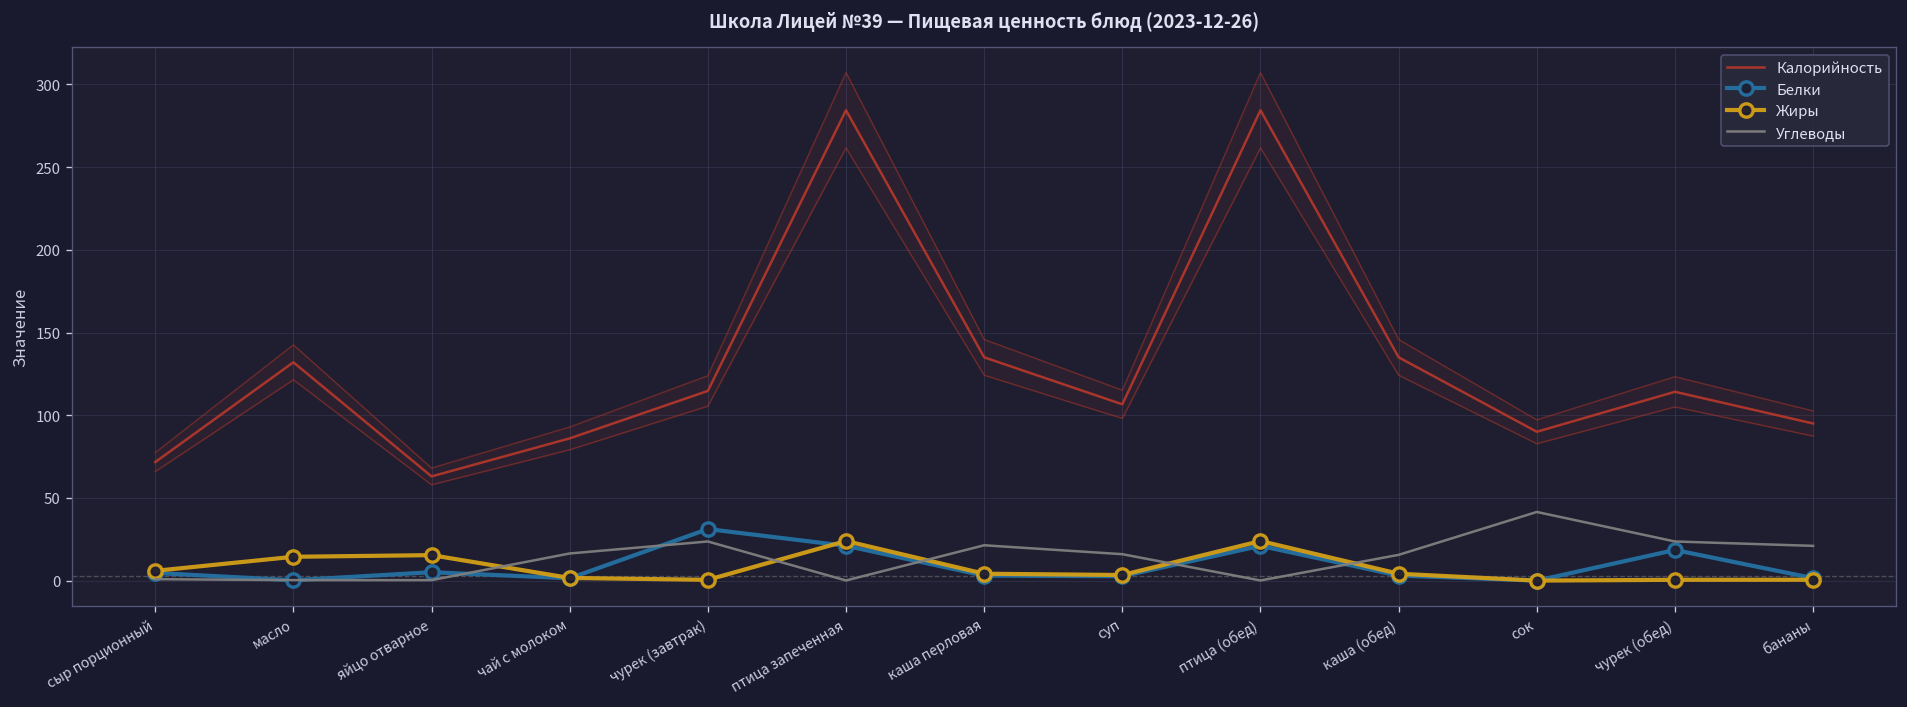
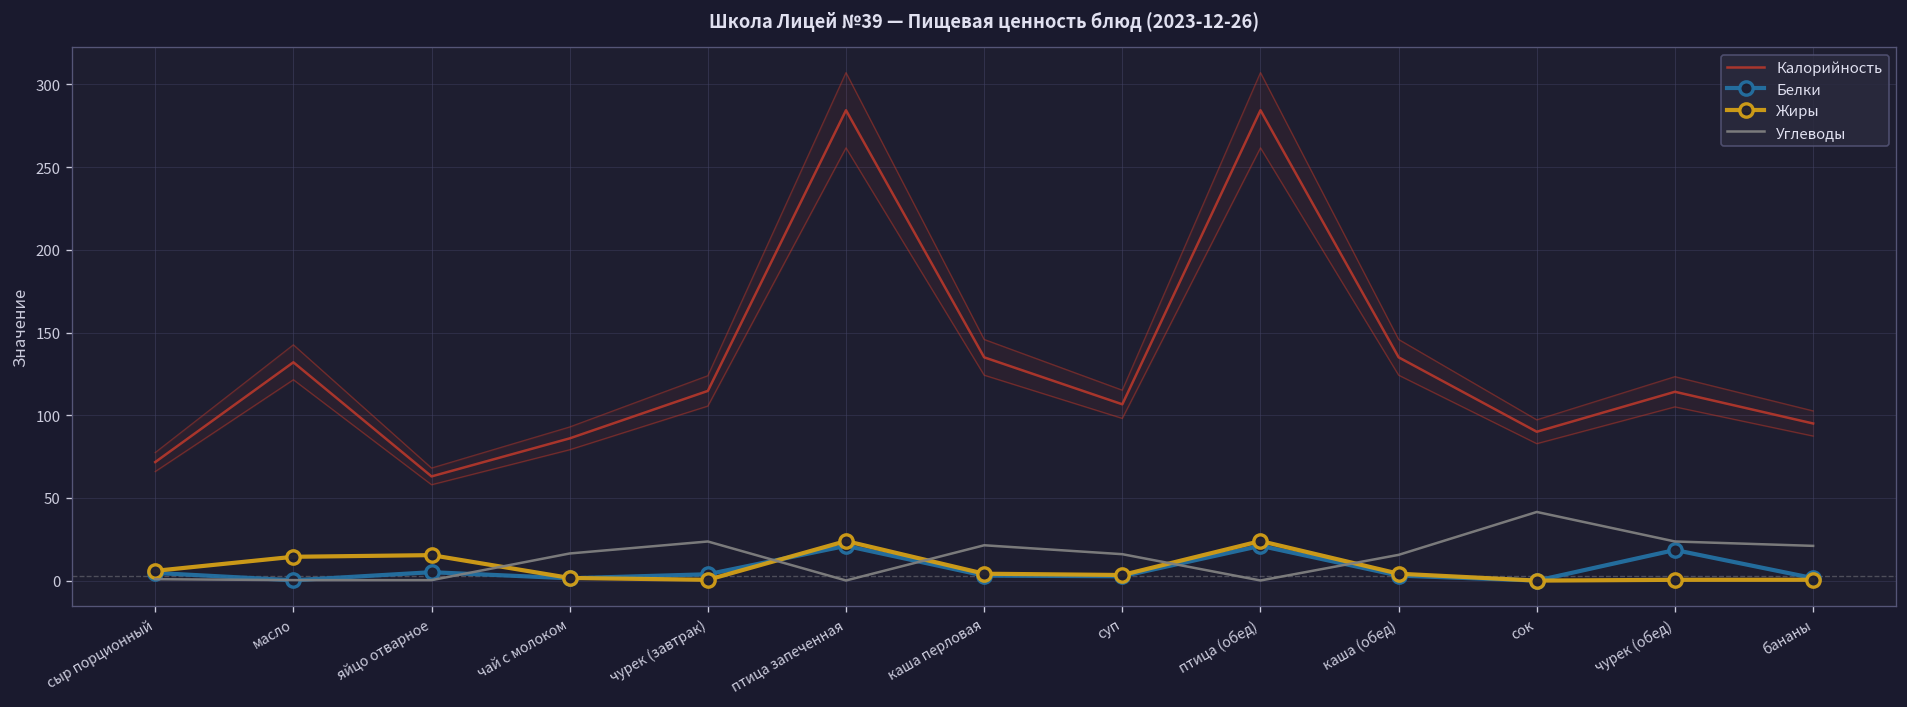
  {
    "Белки": {
      "яйцо отварное": 5,
-     "чурек (завтрак)": 31,
+     "чурек (завтрак)": 4,
      "птица запеченная": 21,
      "птица (обед)": 21,
      "чурек (обед)": 19
    },
    "Жиры": {
      "масло": 14,
      "яйцо отварное": 15,
      "чурек (завтрак)": 0,
      "птица запеченная": 24,
      "птица (обед)": 24,
      "чурек (обед)": 0
    },
    "Углеводы": {
      "сыр порционный": 1,
      "яйцо отварное": 0,
      "чай с молоком": 16,
      "чурек (завтрак)": 24,
      "птица запеченная": 0,
      "каша перловая": 21,
      "суп": 16,
      "птица (обед)": 0,
      "каша (обед)": 16,
      "сок": 42,
      "чурек (обед)": 24,
      "бананы": 21
    }
  }
